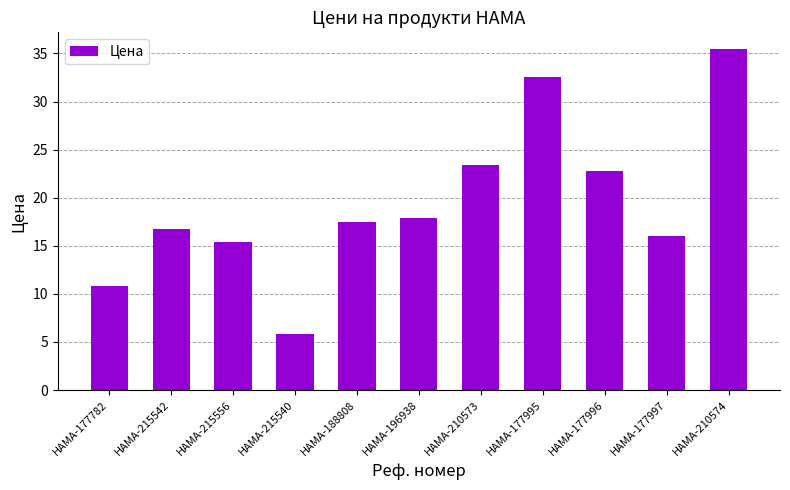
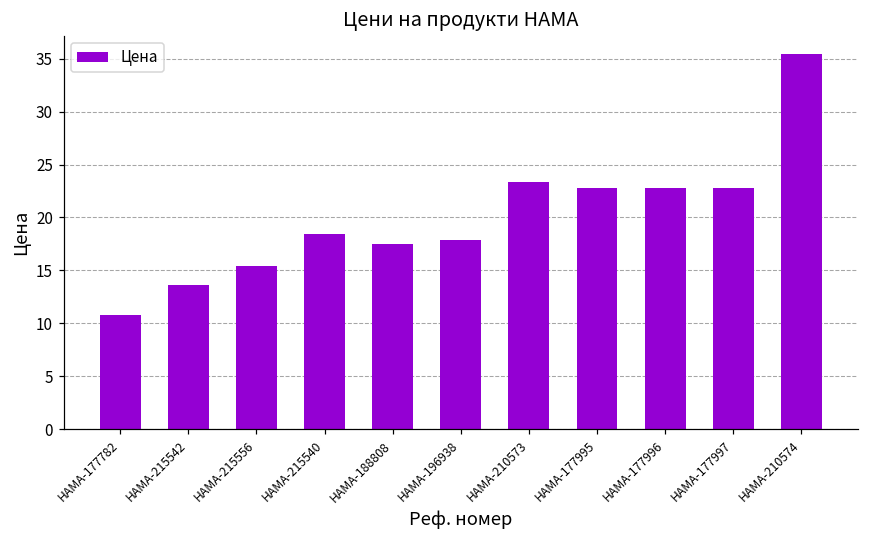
  {
    "HAMA-177782": 11,
-   "HAMA-215542": 17,
+   "HAMA-215542": 14,
    "HAMA-215556": 15,
-   "HAMA-215540": 6,
+   "HAMA-215540": 18,
    "HAMA-188808": 17,
    "HAMA-196938": 18,
    "HAMA-210573": 23,
-   "HAMA-177995": 33,
+   "HAMA-177995": 23,
    "HAMA-177996": 23,
-   "HAMA-177997": 16,
+   "HAMA-177997": 23,
    "HAMA-210574": 35
  }
